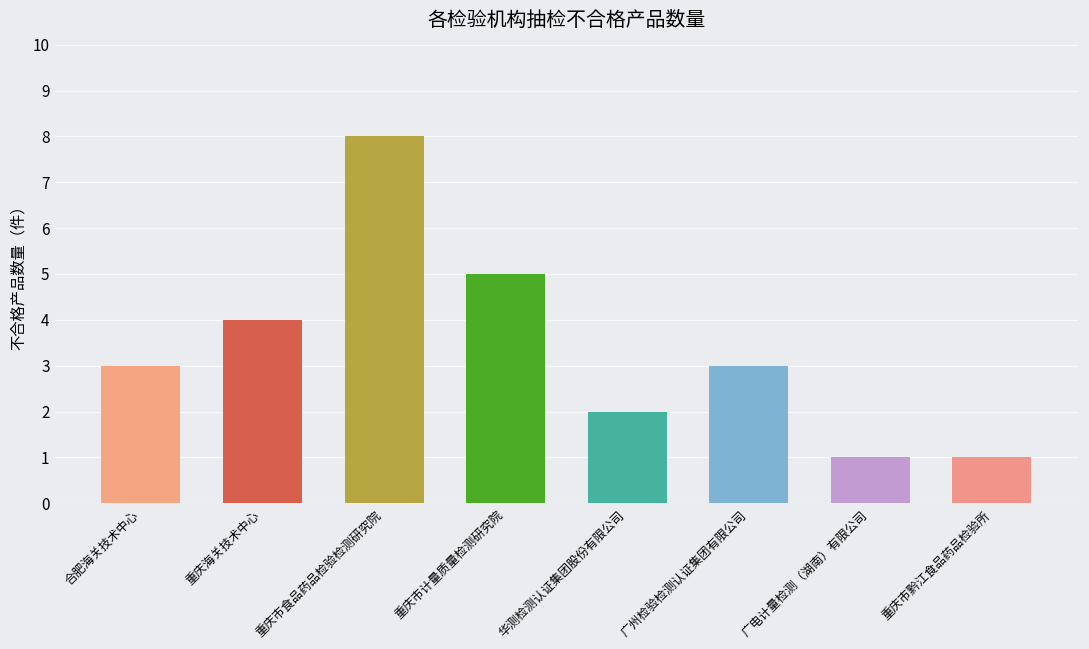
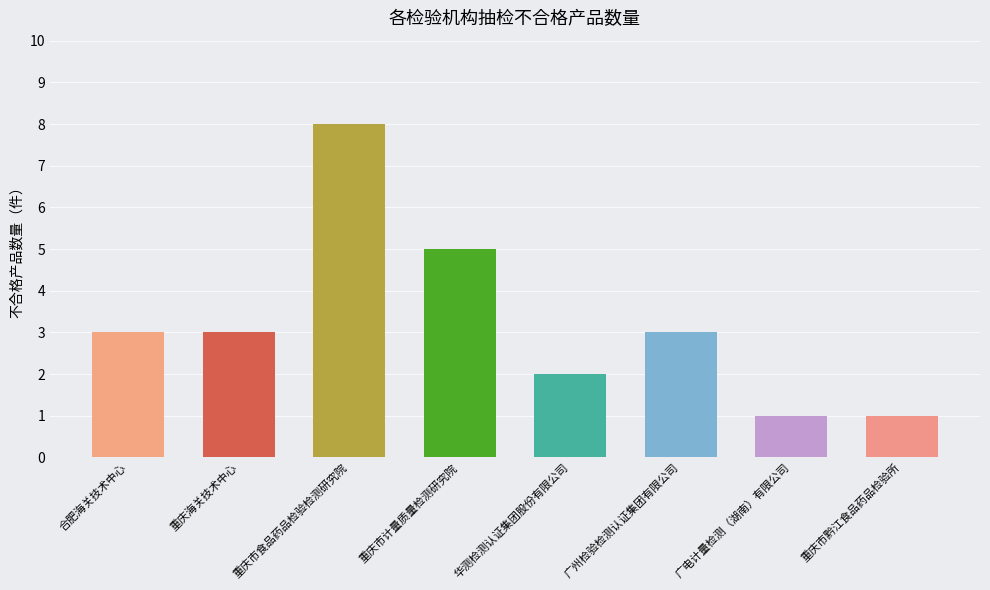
  {
    "合肥海关技术中心": 3,
-   "重庆海关技术中心": 4,
+   "重庆海关技术中心": 3,
    "重庆市食品药品检验检测研究院": 8,
    "重庆市计量质量检测研究院": 5,
    "华测检测认证集团股份有限公司": 2,
    "广州检验检测认证集团有限公司": 3,
    "广电计量检测（湖南）有限公司": 1,
    "重庆市黔江食品药品检验所": 1
  }
